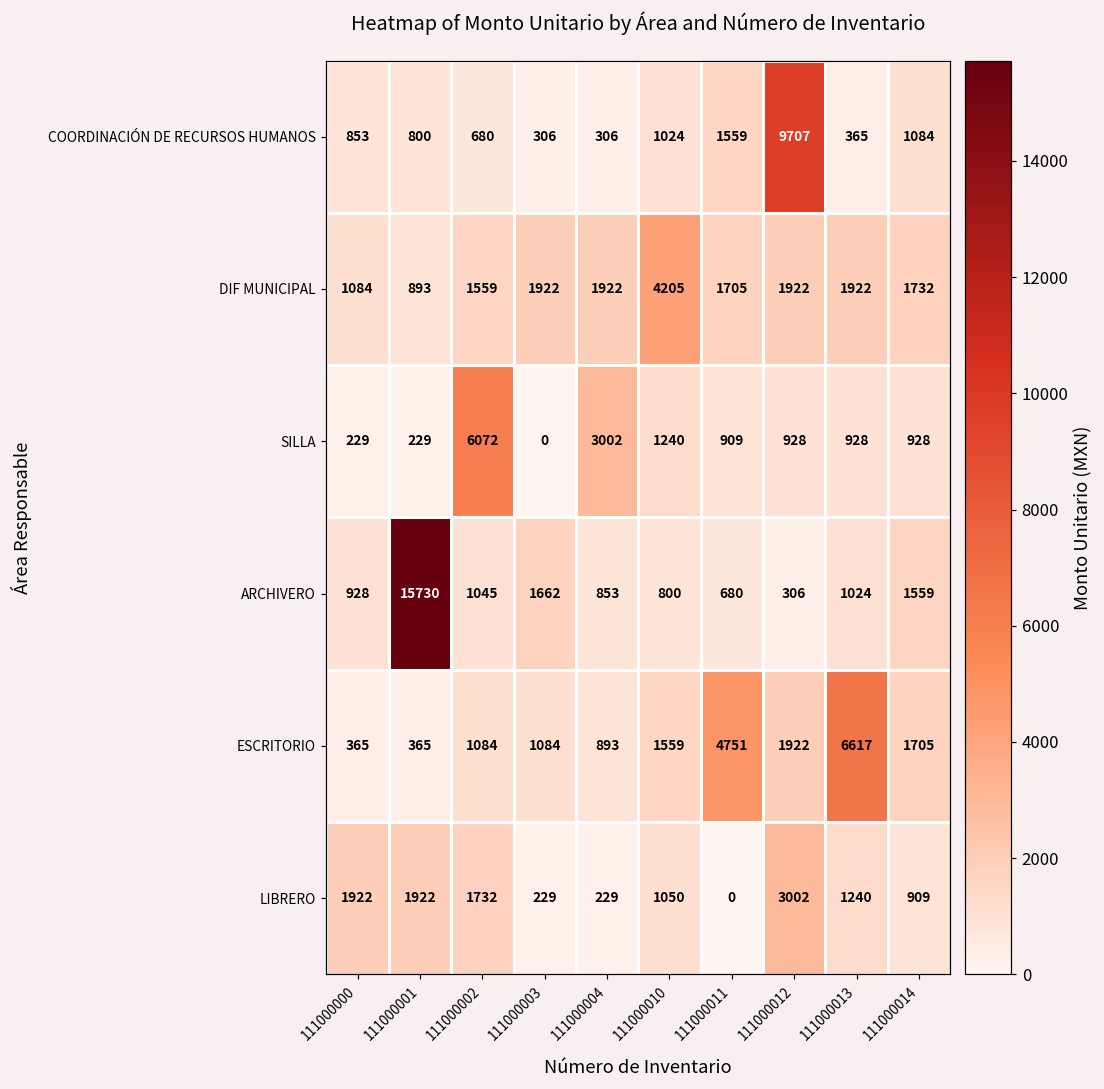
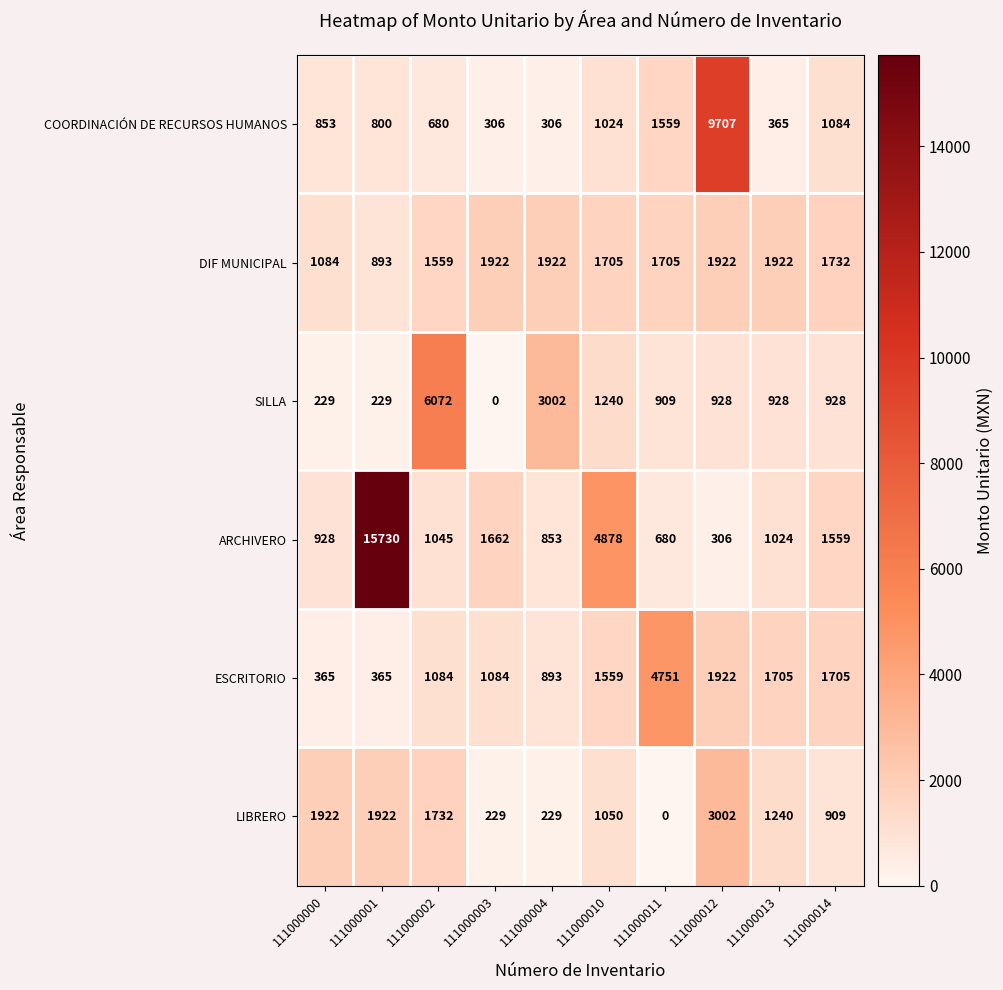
  {
    "COORDINACIÓN DE RECURSOS HUMANOS": {
      "111000000": 853,
      "111000001": 800,
      "111000002": 680,
      "111000003": 306,
      "111000004": 306,
      "111000010": 1024,
      "111000011": 1559,
      "111000012": 9707,
      "111000013": 365,
      "111000014": 1084
    },
    "DIF MUNICIPAL": {
      "111000000": 1084,
      "111000001": 893,
      "111000002": 1559,
      "111000003": 1922,
      "111000004": 1922,
-     "111000010": 4205,
+     "111000010": 1705,
      "111000011": 1705,
      "111000012": 1922,
      "111000013": 1922,
      "111000014": 1732
    },
    "SILLA": {
      "111000000": 229,
      "111000001": 229,
      "111000002": 6072,
      "111000003": 0,
      "111000004": 3002,
      "111000010": 1240,
      "111000011": 909,
      "111000012": 928,
      "111000013": 928,
      "111000014": 928
    },
    "ARCHIVERO": {
      "111000000": 928,
      "111000001": 15730,
      "111000002": 1045,
      "111000003": 1662,
      "111000004": 853,
-     "111000010": 800,
+     "111000010": 4878,
      "111000011": 680,
      "111000012": 306,
      "111000013": 1024,
      "111000014": 1559
    },
    "ESCRITORIO": {
      "111000000": 365,
      "111000001": 365,
      "111000002": 1084,
      "111000003": 1084,
      "111000004": 893,
      "111000010": 1559,
      "111000011": 4751,
      "111000012": 1922,
-     "111000013": 6617,
+     "111000013": 1705,
      "111000014": 1705
    },
    "LIBRERO": {
      "111000000": 1922,
      "111000001": 1922,
      "111000002": 1732,
      "111000003": 229,
      "111000004": 229,
      "111000010": 1050,
      "111000011": 0,
      "111000012": 3002,
      "111000013": 1240,
      "111000014": 909
    }
  }
